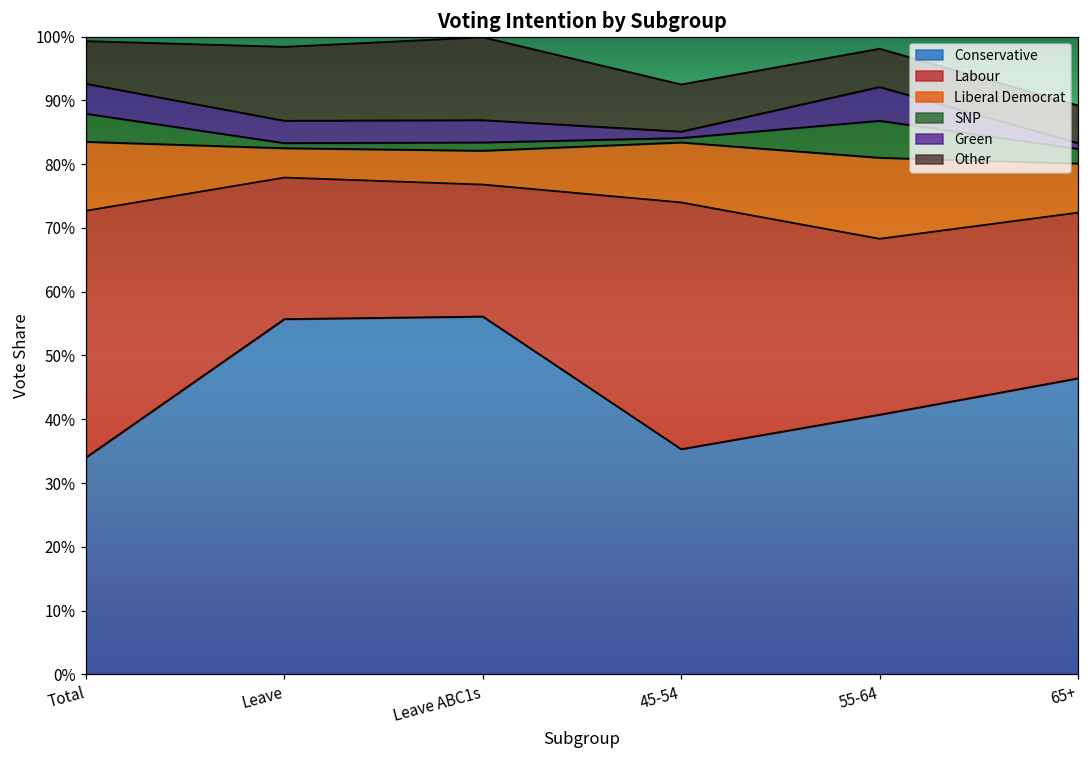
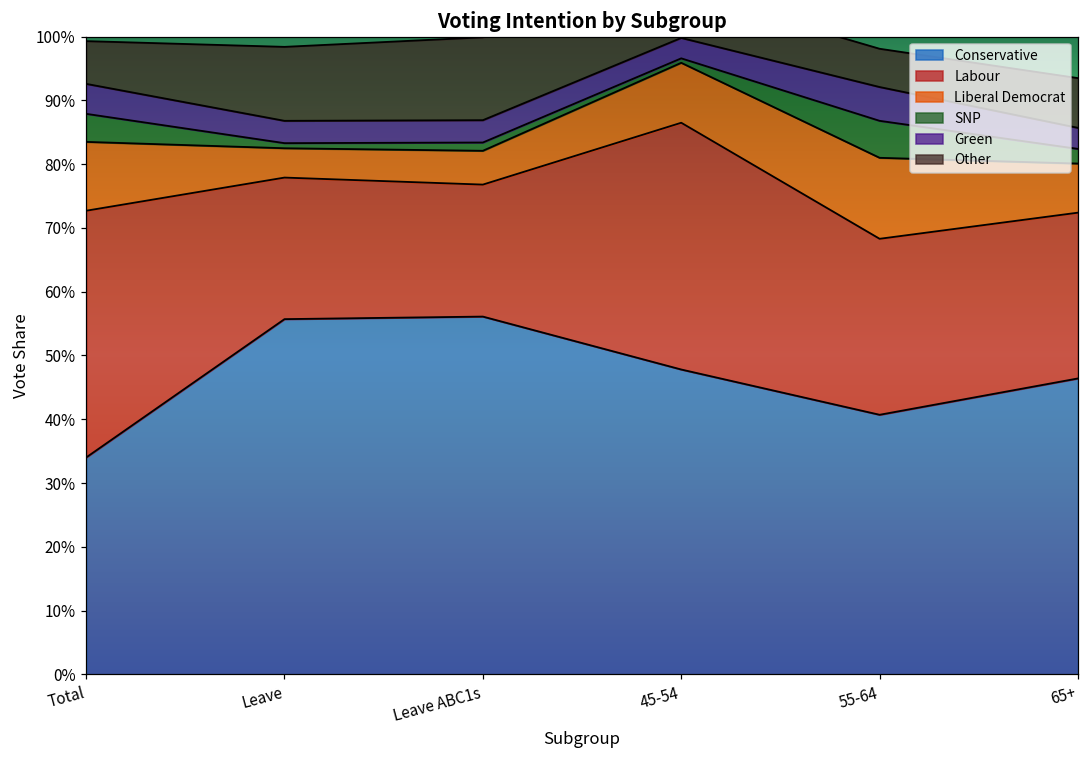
  {
    "Conservative": {
      "Total": "34%",
      "Leave": "56%",
      "Leave ABC1s": "56%",
-     "45-54": "35%",
+     "45-54": "48%",
      "55-64": "41%",
      "65+": "46%"
    },
    "Labour": {
      "Total": "39%",
      "Leave": "22%",
      "Leave ABC1s": "21%",
      "45-54": "39%",
      "55-64": "28%",
      "65+": "26%"
    },
    "Liberal Democrat": {
      "Total": "11%",
      "Leave": "5%",
      "Leave ABC1s": "5%",
      "45-54": "9%",
      "55-64": "13%",
      "65+": "8%"
    },
    "SNP": {
      "Total": "4%",
      "Leave": "1%",
      "Leave ABC1s": "1%",
      "45-54": "1%",
      "55-64": "6%",
      "65+": "2%"
    },
    "Green": {
      "Total": "5%",
      "Leave": "4%",
      "Leave ABC1s": "4%",
-     "45-54": "1%",
+     "45-54": "3%",
      "55-64": "5%",
-     "65+": "1%"
+     "65+": "3%"
    },
    "Other": {
      "Total": "7%",
      "Leave": "12%",
      "Leave ABC1s": "13%",
      "55-64": "6%",
-     "65+": "6%"
+     "65+": "8%"
    }
  }
